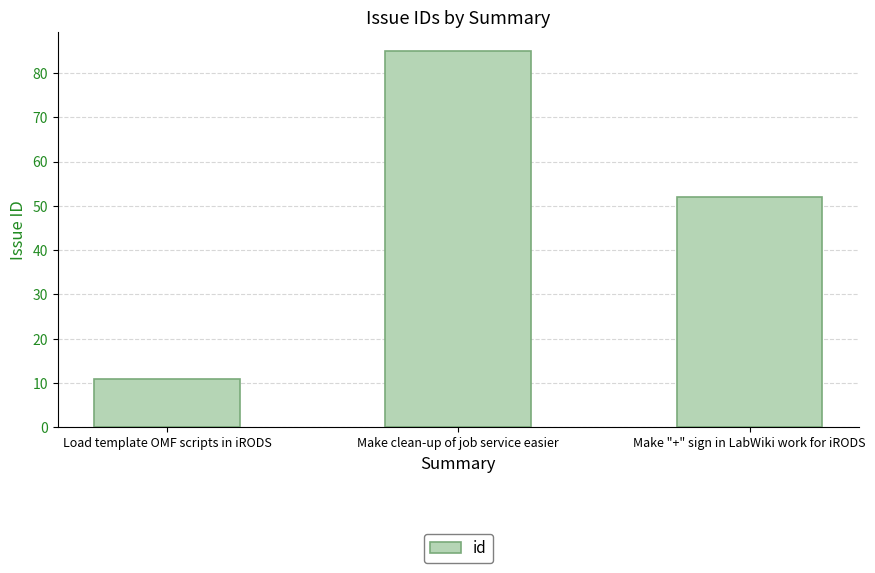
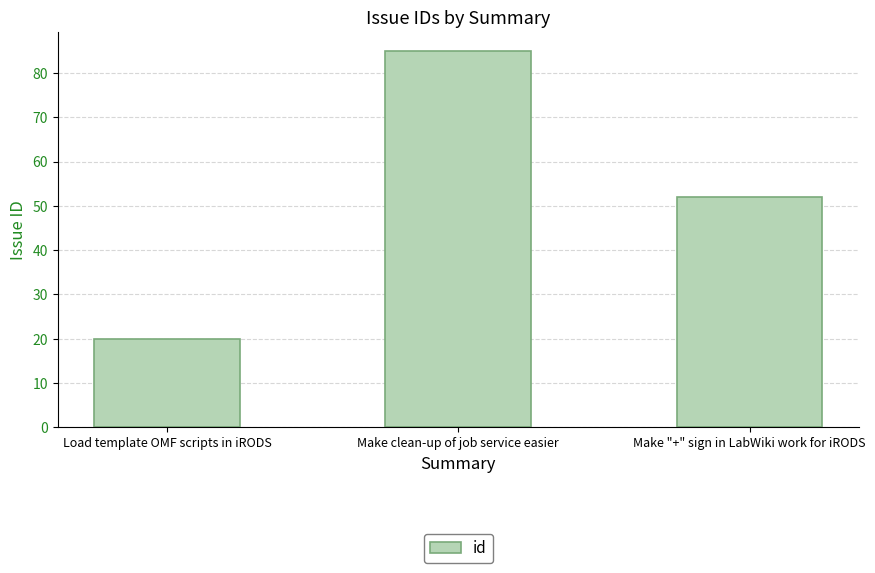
  {
-   "Load template OMF scripts in iRODS": 11,
+   "Load template OMF scripts in iRODS": 20,
    "Make clean-up of job service easier": 85,
    "Make \"+\" sign in LabWiki work for iRODS": 52
  }
